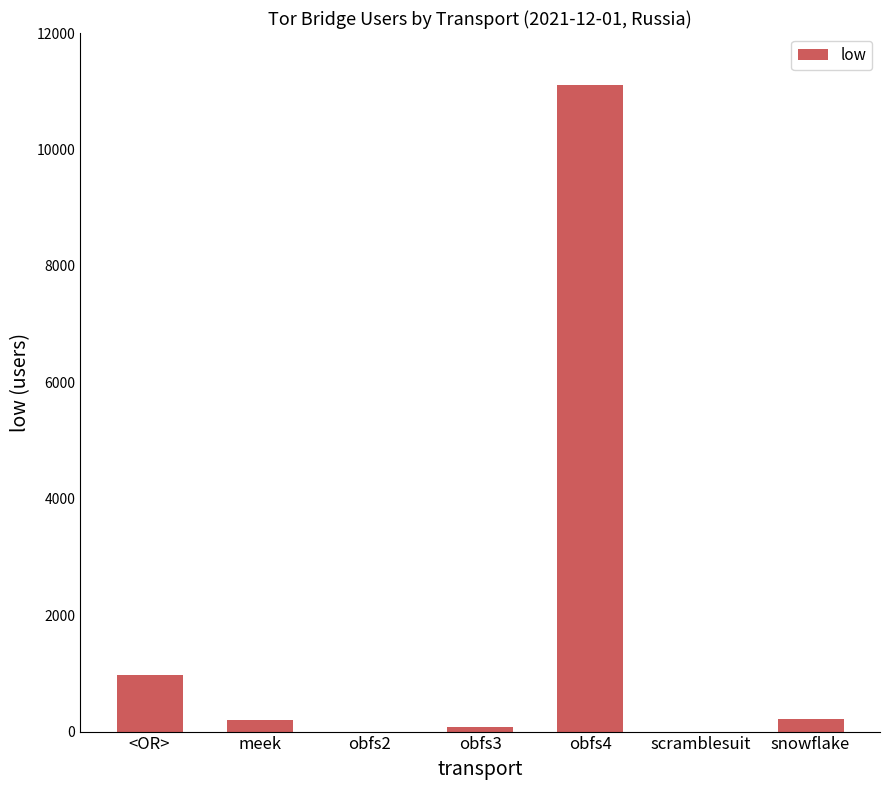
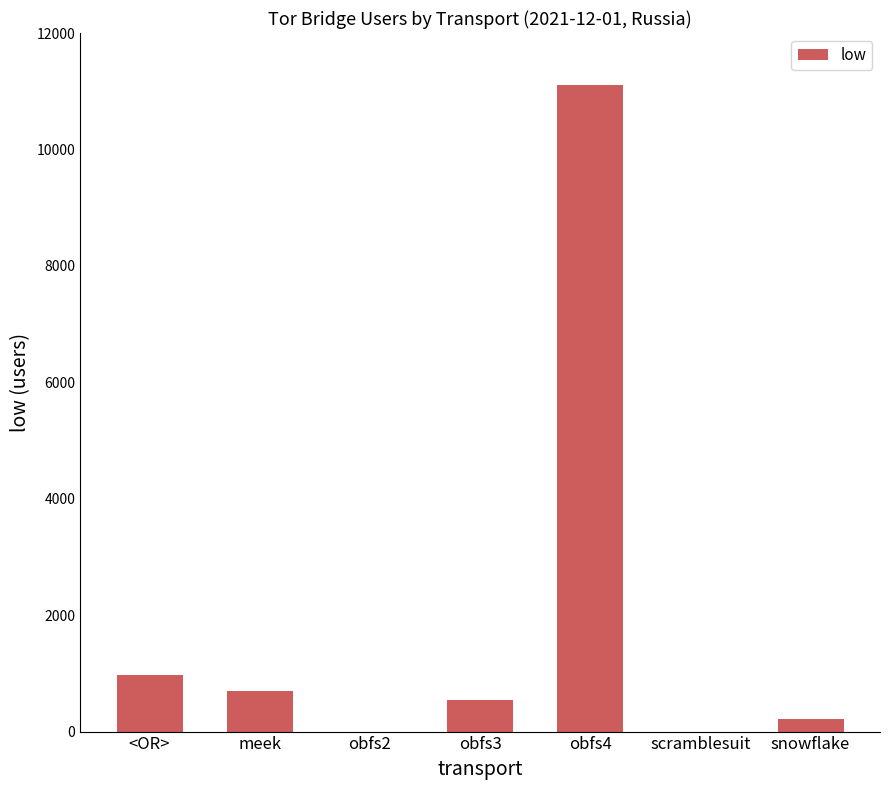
  {
    "<OR>": 1000,
-   "meek": 200,
+   "meek": 700,
    "obfs2": 0,
-   "obfs3": 100,
+   "obfs3": 500,
    "obfs4": 11100,
    "scramblesuit": 0,
    "snowflake": 200
  }
